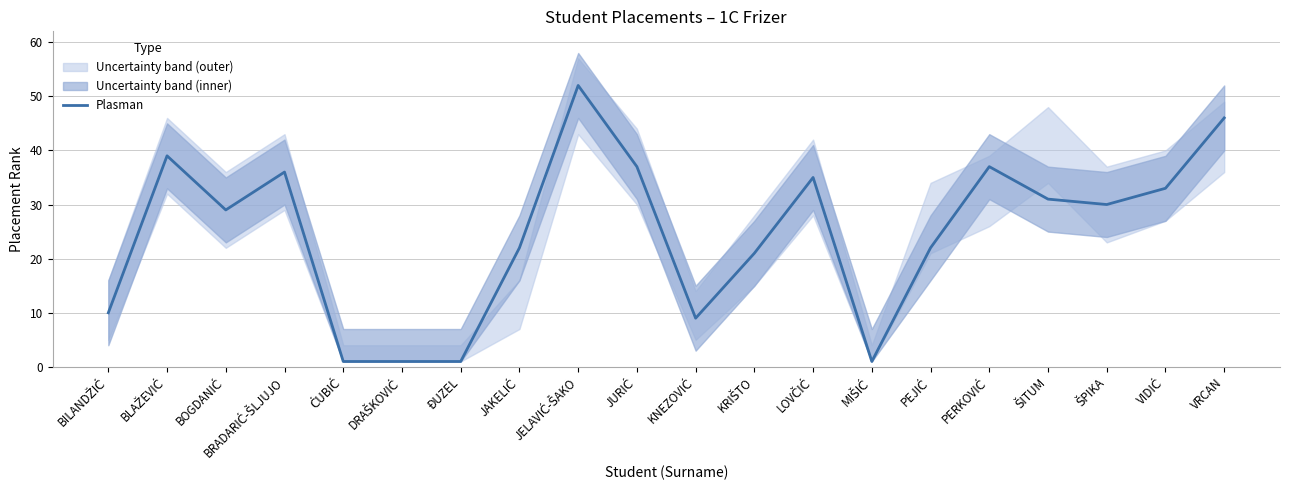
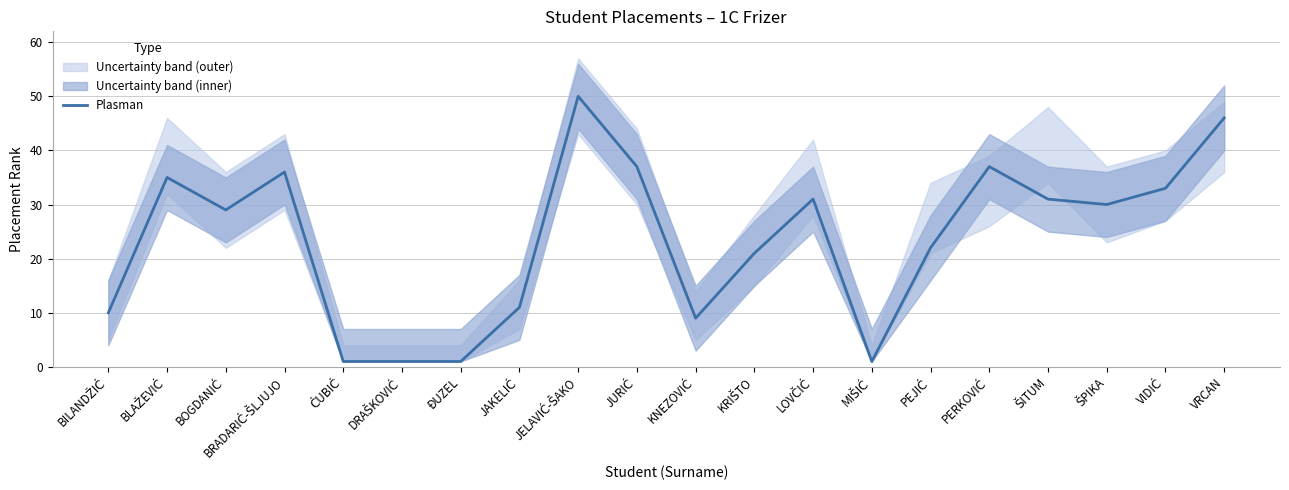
  {
    "Plasman": {
      "BILANDŽIĆ": 10,
-     "BLAŽEVIĆ": 39,
+     "BLAŽEVIĆ": 35,
      "BOGDANIĆ": 29,
      "BRADARIĆ-ŠLJUJO": 36,
      "ĆUBIĆ": 1,
      "DRAŠKOVIĆ": 1,
      "ĐUZEL": 1,
-     "JAKELIĆ": 22,
-     "JELAVIĆ-ŠAKO": 52,
+     "JAKELIĆ": 11,
+     "JELAVIĆ-ŠAKO": 50,
      "JURIĆ": 37,
      "KNEZOVIĆ": 9,
      "KRIŠTO": 21,
-     "LOVČIĆ": 35,
+     "LOVČIĆ": 31,
      "MIŠIĆ": 1,
      "PEJIĆ": 22,
      "PERKOVIĆ": 37,
      "ŠITUM": 31,
      "ŠPIKA": 30,
      "VIDIĆ": 33,
      "VRCAN": 46
    }
  }
